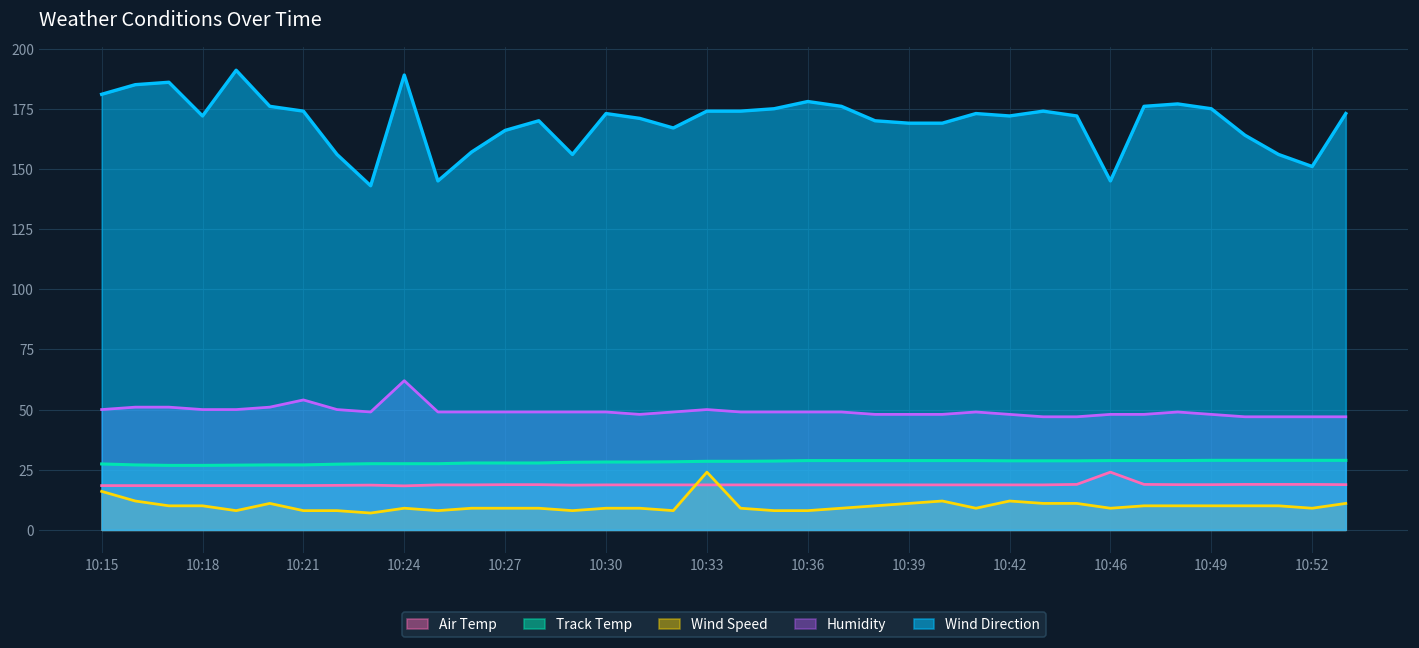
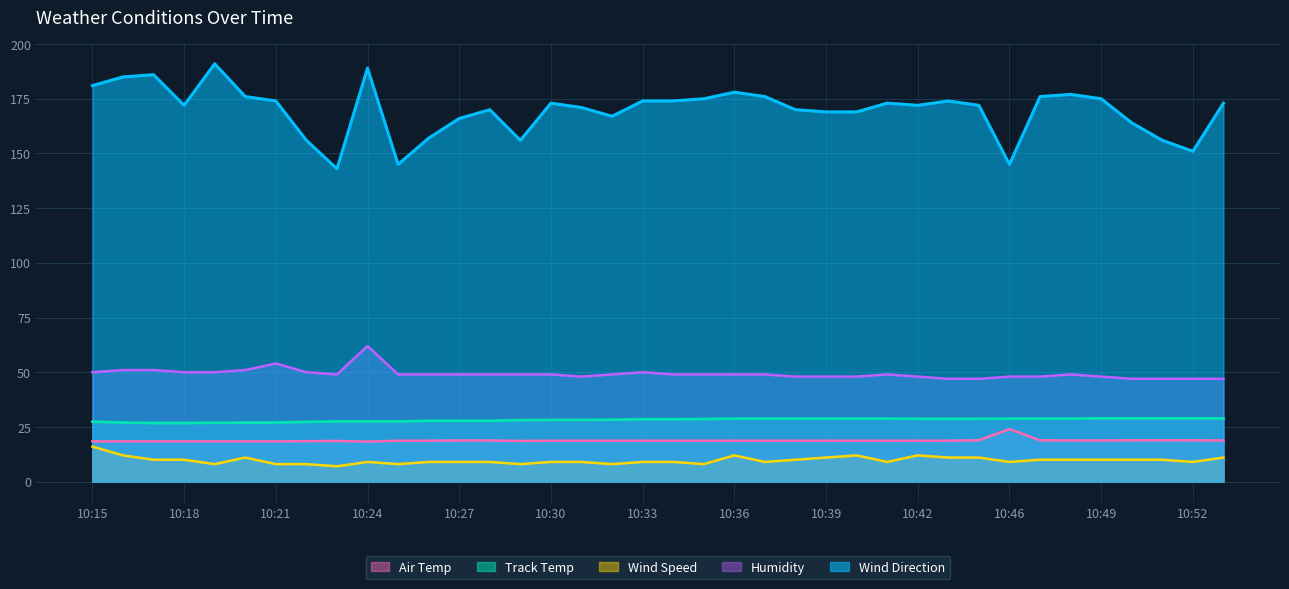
  {
    "Air Temp": {
      "10:15": 18,
      "10:18": 18,
      "10:21": 18,
      "10:24": 18,
      "10:27": 19,
      "10:30": 19,
      "10:33": 19,
      "10:36": 19,
      "10:39": 19,
      "10:42": 19,
      "10:46": 24,
      "10:49": 19,
      "10:52": 19
    },
    "Track Temp": {
      "10:15": 27,
      "10:18": 27,
      "10:21": 27,
      "10:24": 28,
      "10:27": 28,
      "10:30": 28,
      "10:33": 29,
      "10:36": 29,
      "10:39": 29,
      "10:42": 29,
      "10:46": 29,
      "10:49": 29,
      "10:52": 29
    },
    "Wind Speed": {
      "10:15": 16,
      "10:18": 10,
      "10:21": 8,
      "10:24": 9,
      "10:27": 9,
      "10:30": 9,
-     "10:33": 24,
-     "10:36": 8,
+     "10:33": 9,
+     "10:36": 12,
      "10:39": 11,
      "10:42": 12,
      "10:46": 9,
      "10:49": 10,
      "10:52": 9
    },
    "Humidity": {
      "10:15": 50,
      "10:18": 50,
      "10:21": 54,
      "10:24": 62,
      "10:27": 49,
      "10:30": 49,
      "10:33": 50,
      "10:36": 49,
      "10:39": 48,
      "10:42": 48,
      "10:46": 48,
      "10:49": 48,
      "10:52": 47
    },
    "Wind Direction": {
      "10:15": 181,
      "10:18": 172,
      "10:21": 174,
      "10:24": 189,
      "10:27": 166,
      "10:30": 173,
      "10:33": 174,
      "10:36": 178,
      "10:39": 169,
      "10:42": 172,
      "10:46": 145,
      "10:49": 175,
      "10:52": 151
    }
  }
